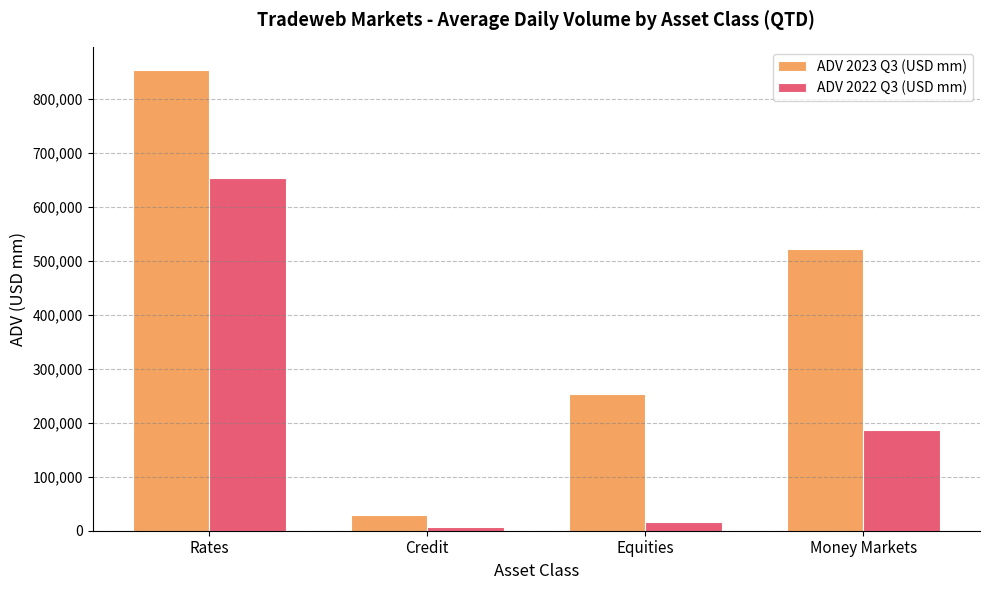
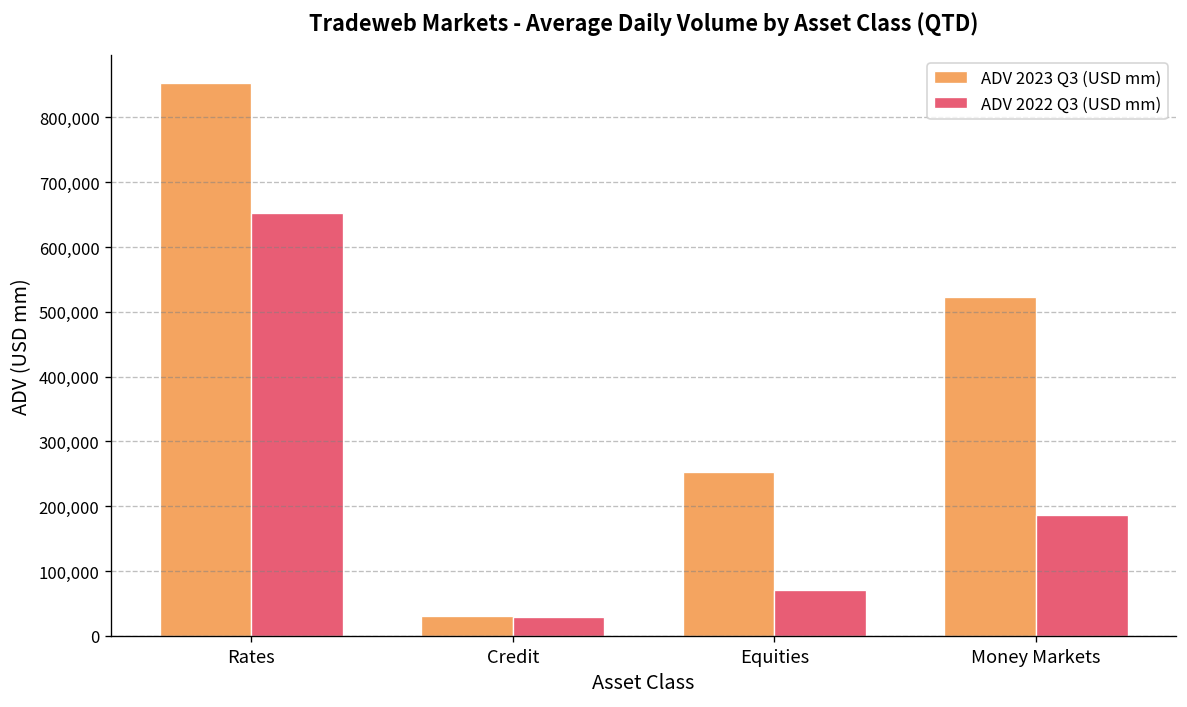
  {
    "ADV 2023 Q3 (USD mm)": {
      "Rates": "850,000",
      "Credit": "30,000",
      "Equities": "250,000",
      "Money Markets": "520,000"
    },
    "ADV 2022 Q3 (USD mm)": {
      "Rates": "650,000",
-     "Credit": "10,000",
-     "Equities": "20,000",
+     "Credit": "30,000",
+     "Equities": "70,000",
      "Money Markets": "190,000"
    }
  }
